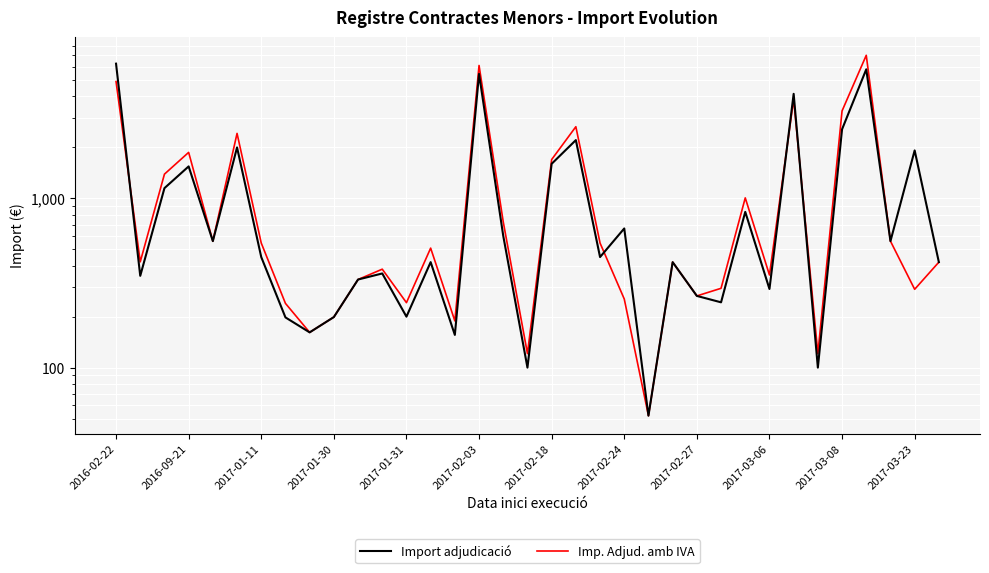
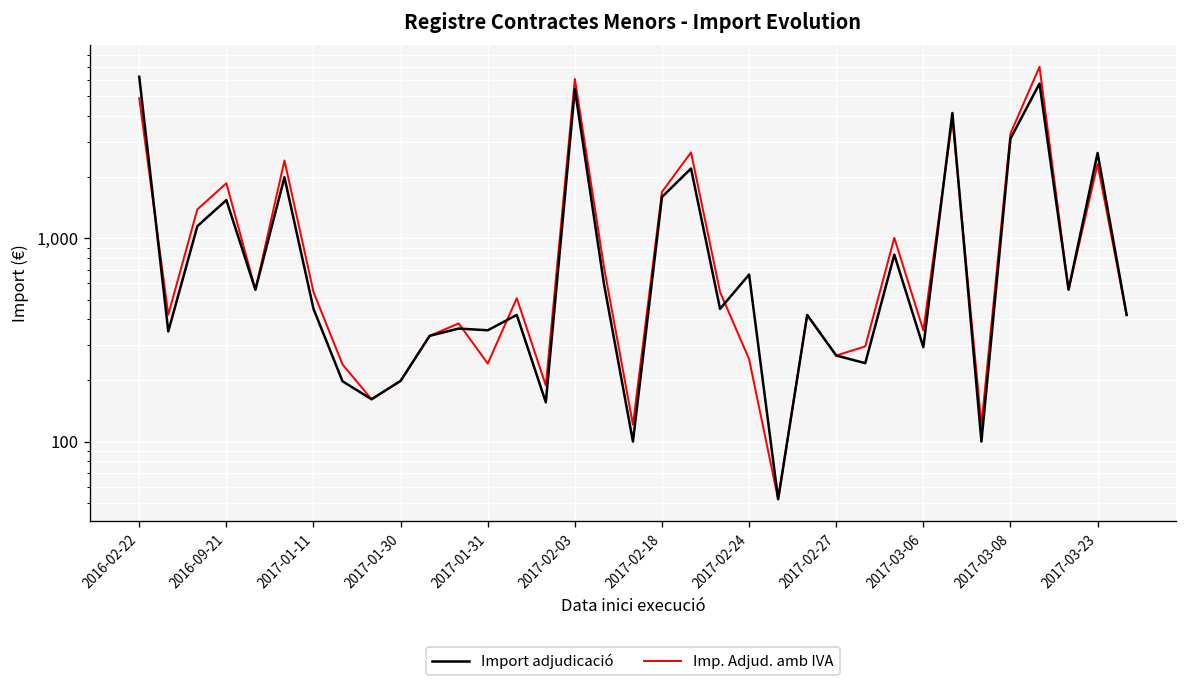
  {
    "Import adjudicació": {
      "2016-02-22": "6,300",
      "2017-01-11": "450",
-     "2017-01-31": "200",
+     "2017-01-31": "350",
      "2017-02-03": "5,400",
      "2017-02-24": "660",
-     "2017-03-08": "2,600",
-     "2017-03-23": "1,900"
+     "2017-03-08": "3,100",
+     "2017-03-23": "2,600"
    },
    "Imp. Adjud. amb IVA": {
      "2016-02-22": "4,900",
      "2017-01-11": "540",
      "2017-01-31": "240",
      "2017-02-03": "6,100",
      "2017-02-24": "250",
      "2017-03-08": "3,300",
-     "2017-03-23": "290"
+     "2017-03-23": "2,300"
    }
  }
